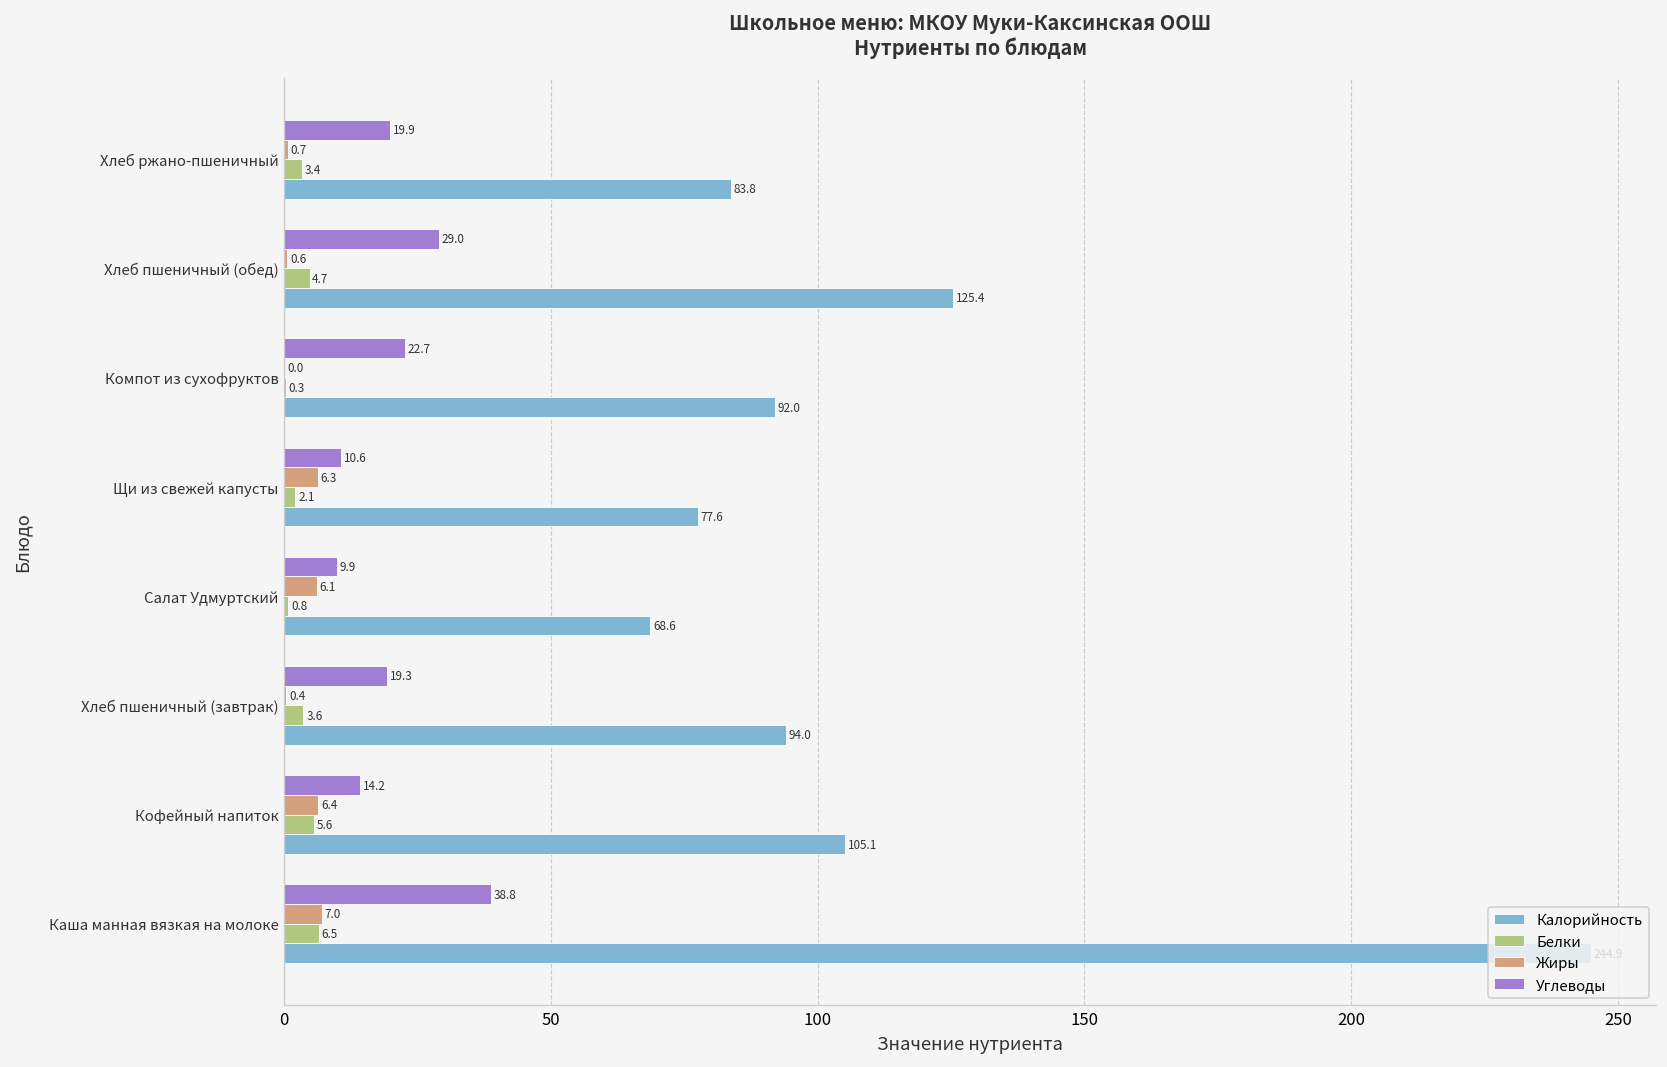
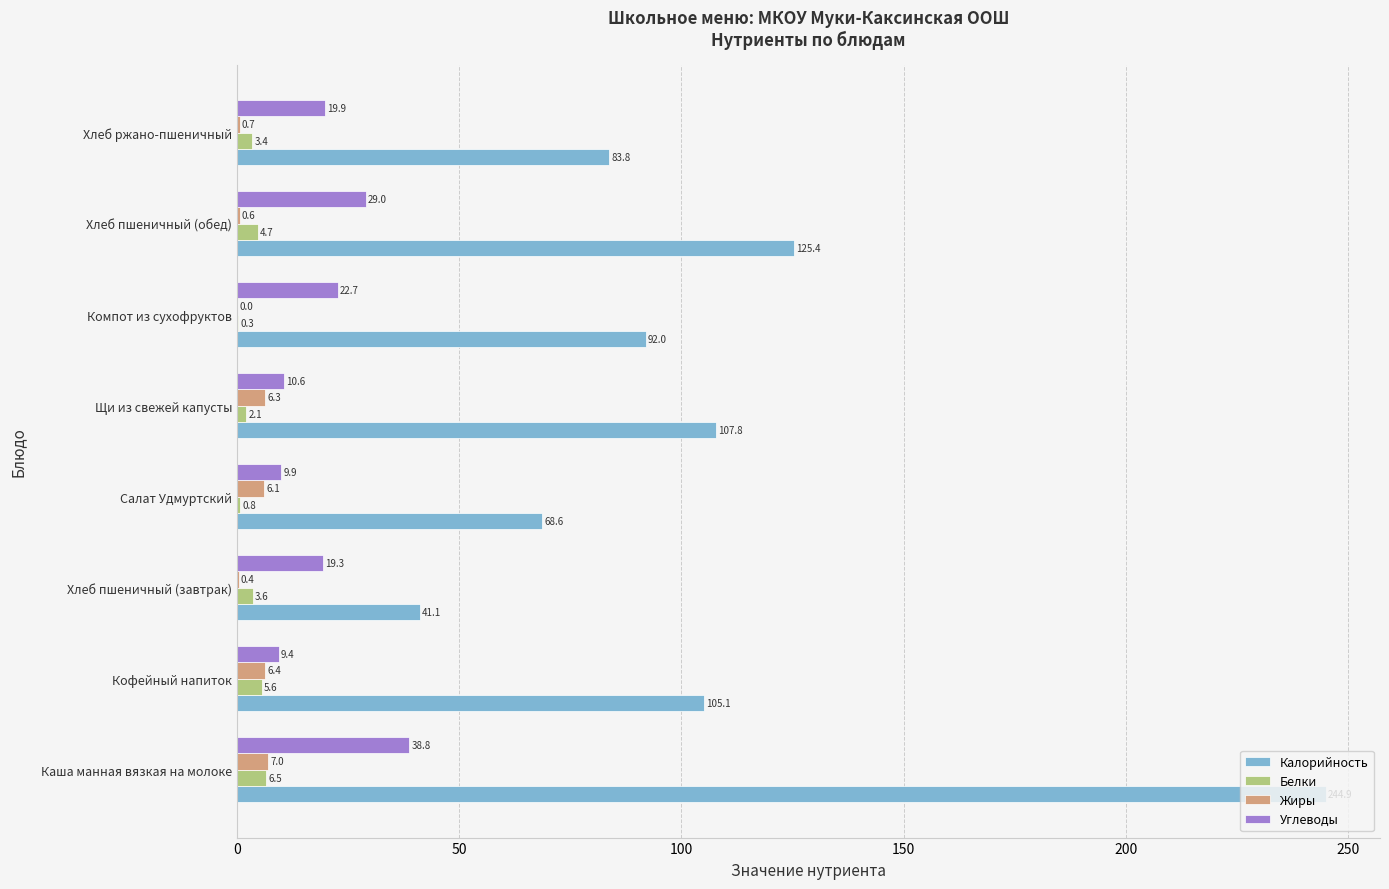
  {
    "Калорийность": {
      "Хлеб ржано-пшеничный": 83.8,
      "Хлеб пшеничный (обед)": 125.4,
      "Компот из сухофруктов": 92.0,
-     "Щи из свежей капусты": 77.6,
+     "Щи из свежей капусты": 107.8,
      "Салат Удмуртский": 68.6,
-     "Хлеб пшеничный (завтрак)": 94.0,
+     "Хлеб пшеничный (завтрак)": 41.1,
      "Кофейный напиток": 105.1
    },
    "Углеводы": {
      "Хлеб ржано-пшеничный": 19.9,
      "Хлеб пшеничный (обед)": 29.0,
      "Компот из сухофруктов": 22.7,
      "Щи из свежей капусты": 10.6,
      "Салат Удмуртский": 9.9,
      "Хлеб пшеничный (завтрак)": 19.3,
-     "Кофейный напиток": 14.2,
+     "Кофейный напиток": 9.4,
      "Каша манная вязкая на молоке": 38.8
    }
  }
